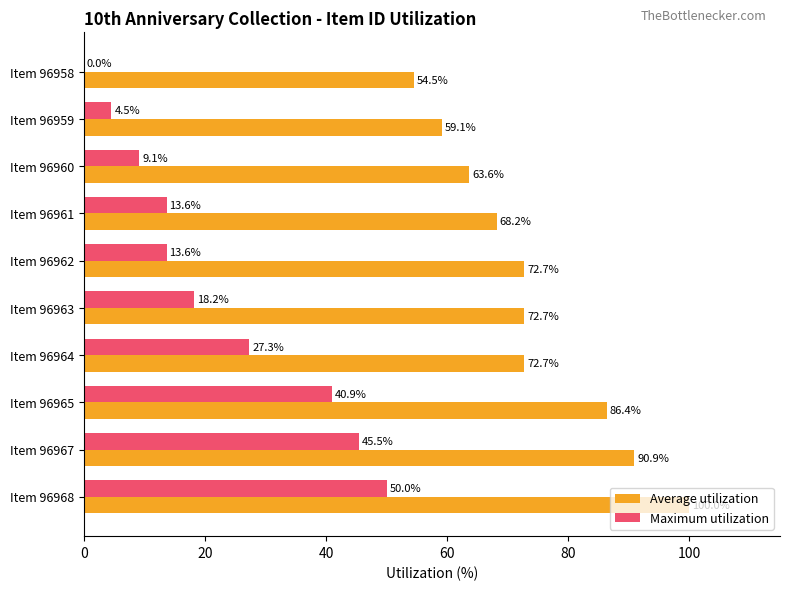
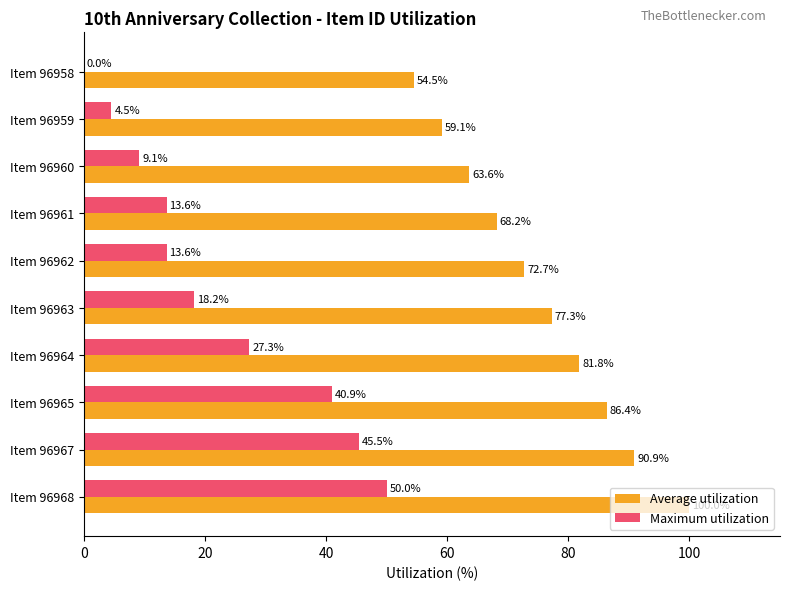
  {
    "Average utilization": {
      "Item 96958": "54.5%",
      "Item 96959": "59.1%",
      "Item 96960": "63.6%",
      "Item 96961": "68.2%",
      "Item 96962": "72.7%",
-     "Item 96963": "72.7%",
-     "Item 96964": "72.7%",
+     "Item 96963": "77.3%",
+     "Item 96964": "81.8%",
      "Item 96965": "86.4%",
      "Item 96967": "90.9%"
    },
    "Maximum utilization": {
      "Item 96958": "0.0%",
      "Item 96959": "4.5%",
      "Item 96960": "9.1%",
      "Item 96961": "13.6%",
      "Item 96962": "13.6%",
      "Item 96963": "18.2%",
      "Item 96964": "27.3%",
      "Item 96965": "40.9%",
      "Item 96967": "45.5%",
      "Item 96968": "50.0%"
    }
  }
